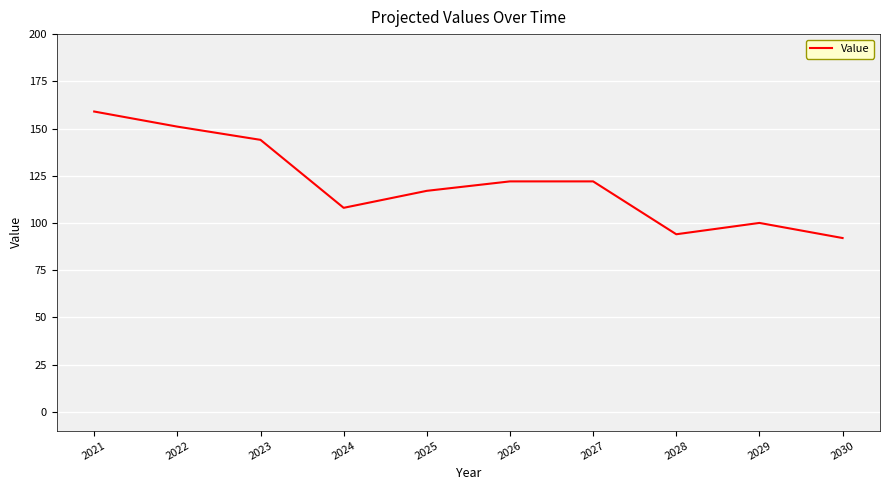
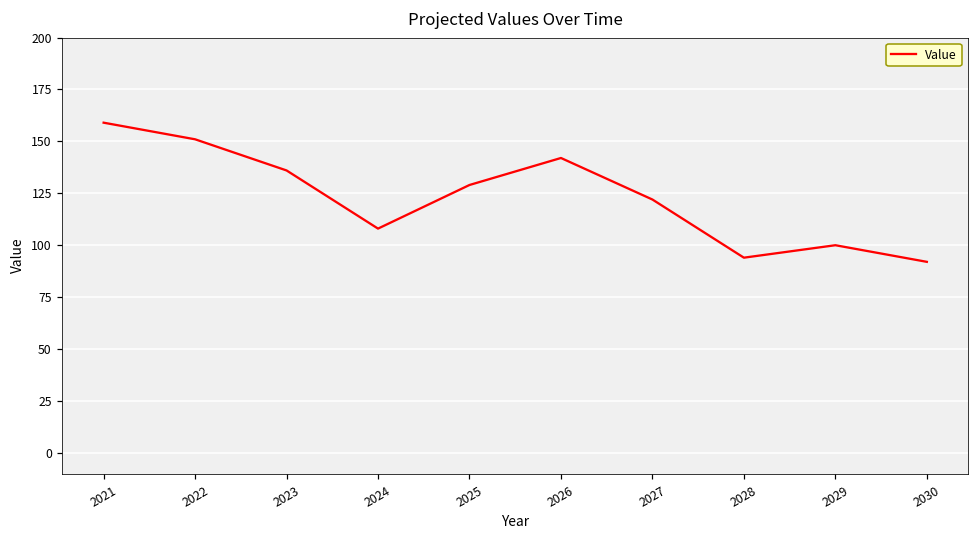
  {
    "2021": 159,
    "2022": 151,
-   "2023": 144,
+   "2023": 136,
    "2024": 108,
-   "2025": 117,
-   "2026": 122,
+   "2025": 129,
+   "2026": 142,
    "2027": 122,
    "2028": 94,
    "2029": 100,
    "2030": 92
  }
